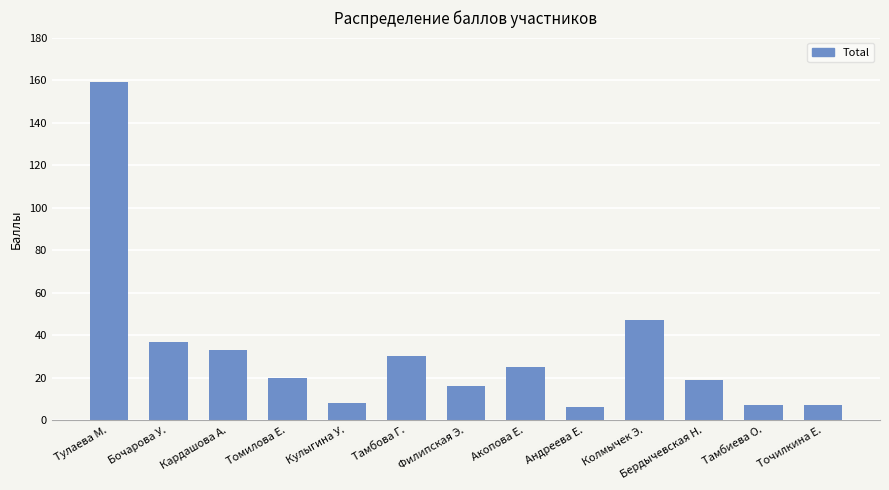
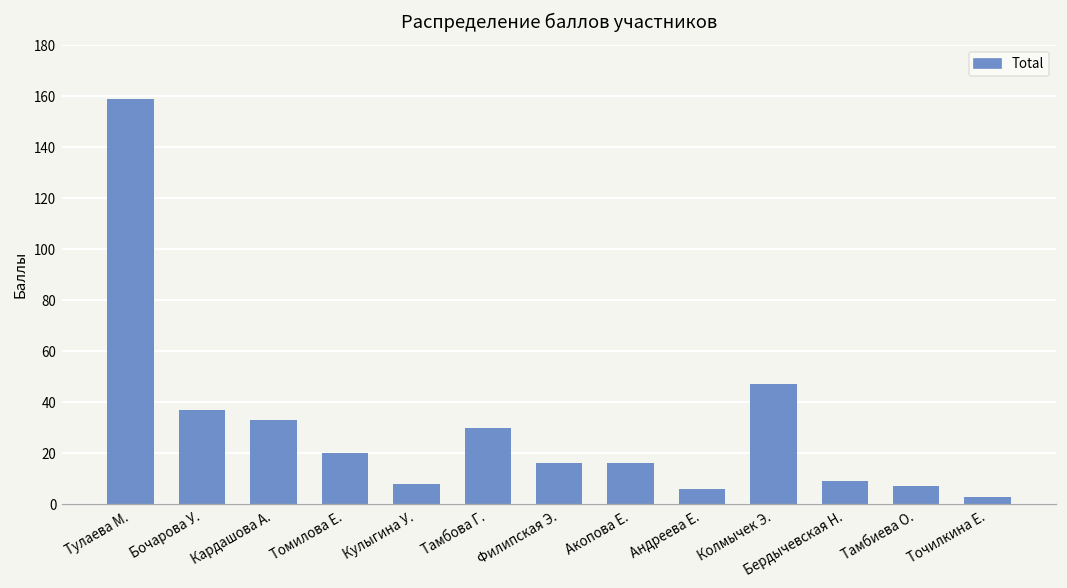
  {
    "Тулаева М.": 159,
    "Бочарова У.": 37,
    "Кардашова А.": 33,
    "Томилова Е.": 20,
    "Кулыгина У.": 8,
    "Тамбова Г.": 30,
    "Филипская Э.": 16,
-   "Акопова Е.": 25,
+   "Акопова Е.": 16,
    "Андреева Е.": 6,
    "Колмычек Э.": 47,
-   "Бердычевская Н.": 19,
+   "Бердычевская Н.": 9,
    "Тамбиева О.": 7,
-   "Точилкина Е.": 7
+   "Точилкина Е.": 3
  }
